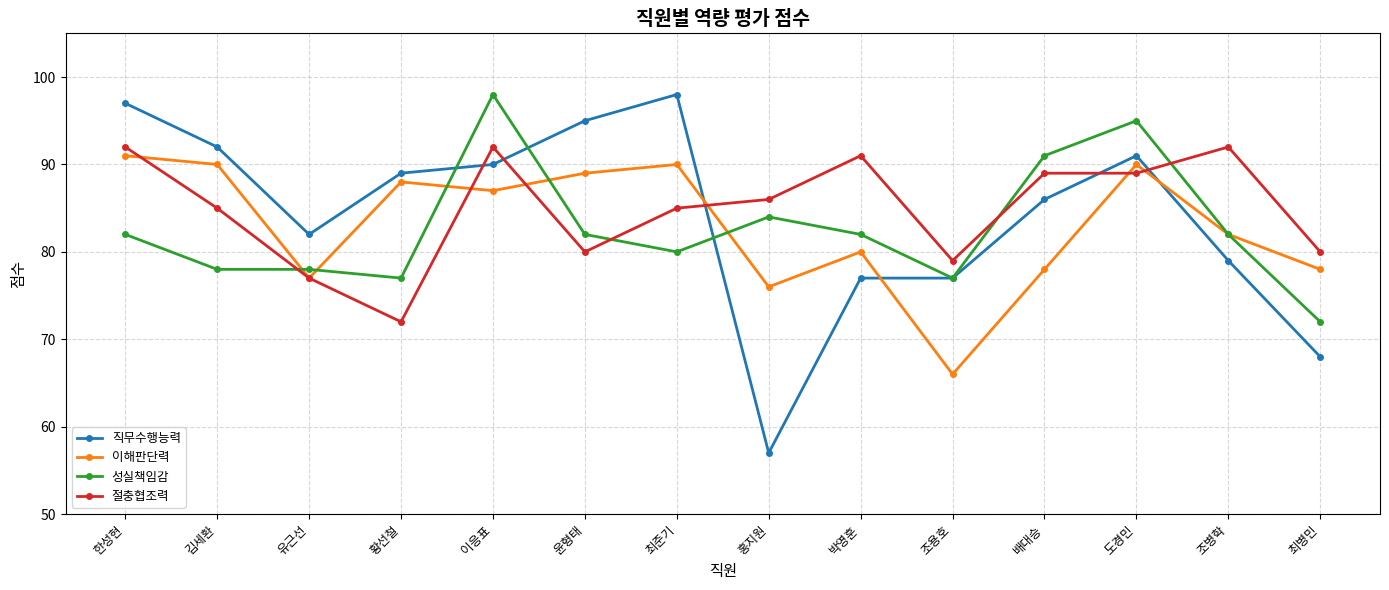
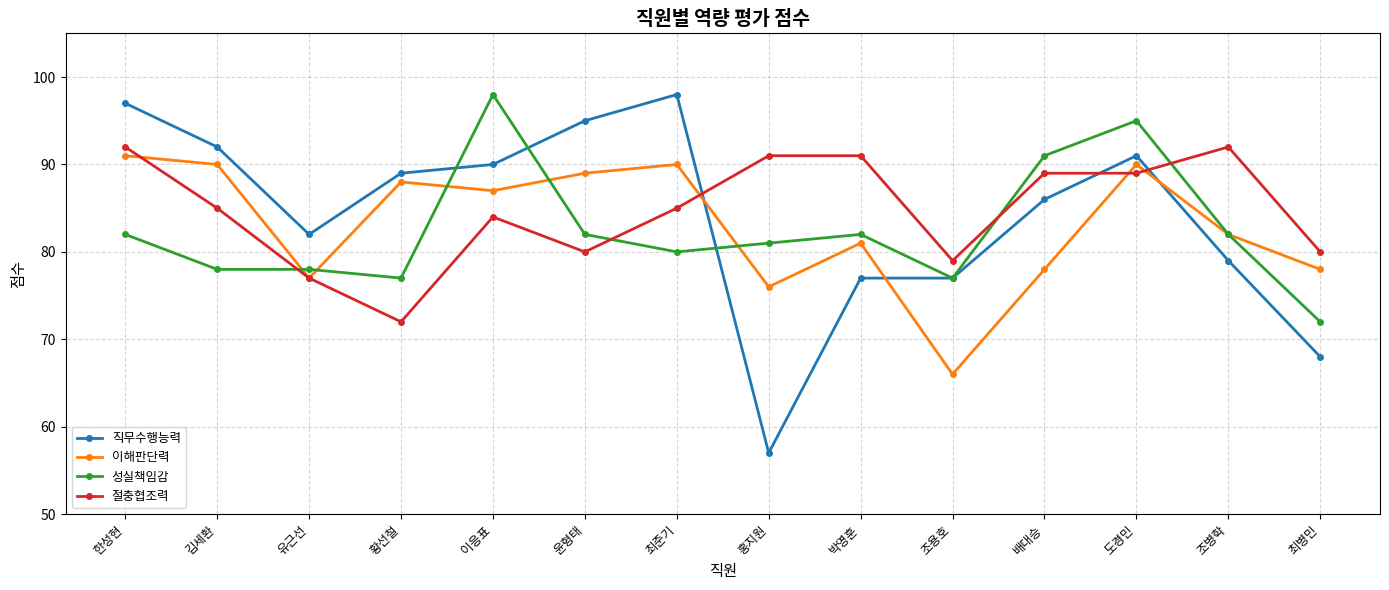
  {
    "직무수행능력": {
      "한성현": 97,
      "김세환": 92,
      "유근선": 82,
      "황선철": 89,
      "이응표": 90,
      "윤형태": 95,
      "최준기": 98,
      "홍지원": 57,
      "박영훈": 77,
      "배대승": 86,
      "도경민": 91,
      "조병학": 79,
      "최병민": 68
    },
    "이해판단력": {
      "한성현": 91,
      "김세환": 90,
      "황선철": 88,
      "이응표": 87,
      "윤형태": 89,
      "최준기": 90,
      "홍지원": 76,
-     "박영훈": 80,
+     "박영훈": 81,
      "조용호": 66,
      "배대승": 78,
      "도경민": 90,
      "최병민": 78
    },
    "성실책임감": {
      "한성현": 82,
      "김세환": 78,
      "유근선": 78,
      "황선철": 77,
      "이응표": 98,
      "윤형태": 82,
      "최준기": 80,
-     "홍지원": 84,
+     "홍지원": 81,
      "박영훈": 82,
      "배대승": 91,
      "도경민": 95,
      "최병민": 72
    },
    "절충협조력": {
      "한성현": 92,
      "김세환": 85,
      "황선철": 72,
-     "이응표": 92,
+     "이응표": 84,
      "윤형태": 80,
      "최준기": 85,
-     "홍지원": 86,
+     "홍지원": 91,
      "박영훈": 91,
      "조용호": 79,
      "배대승": 89,
      "도경민": 89,
      "조병학": 92,
      "최병민": 80
    }
  }
